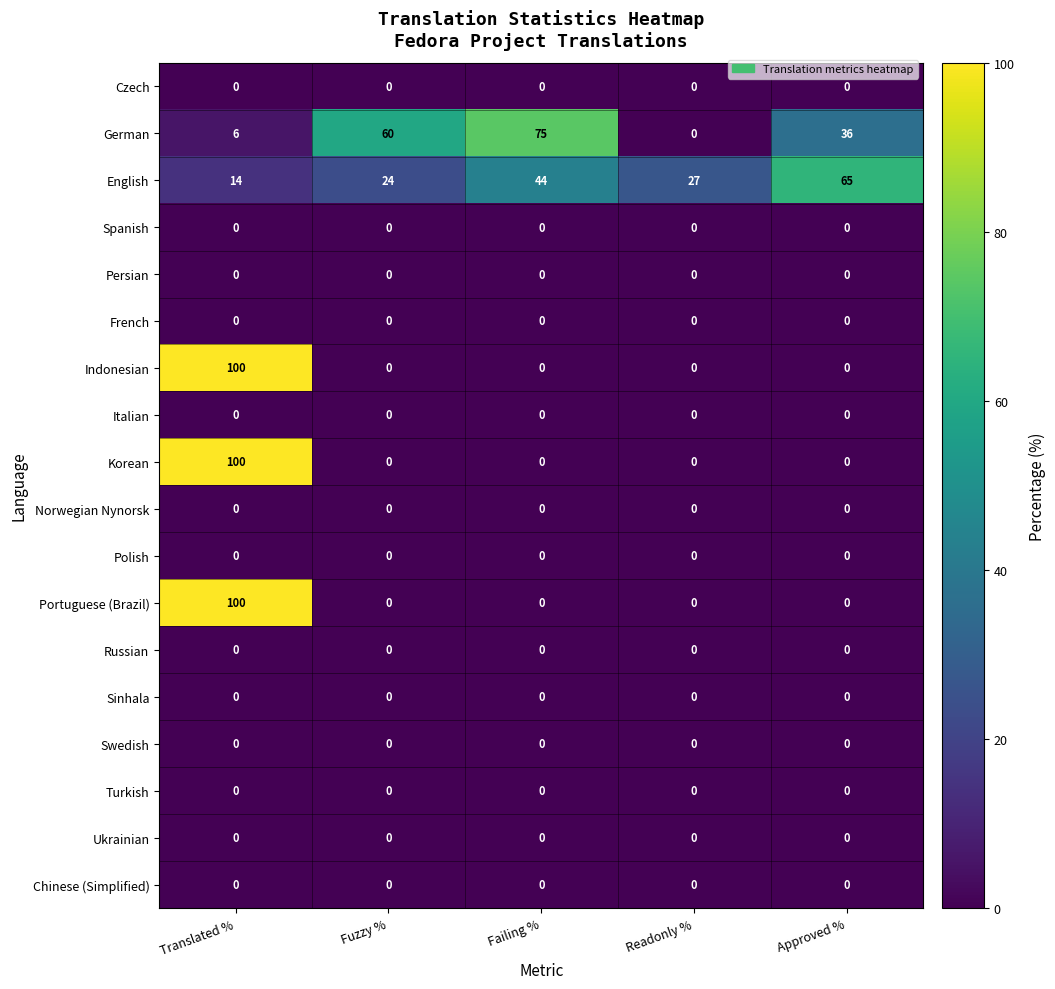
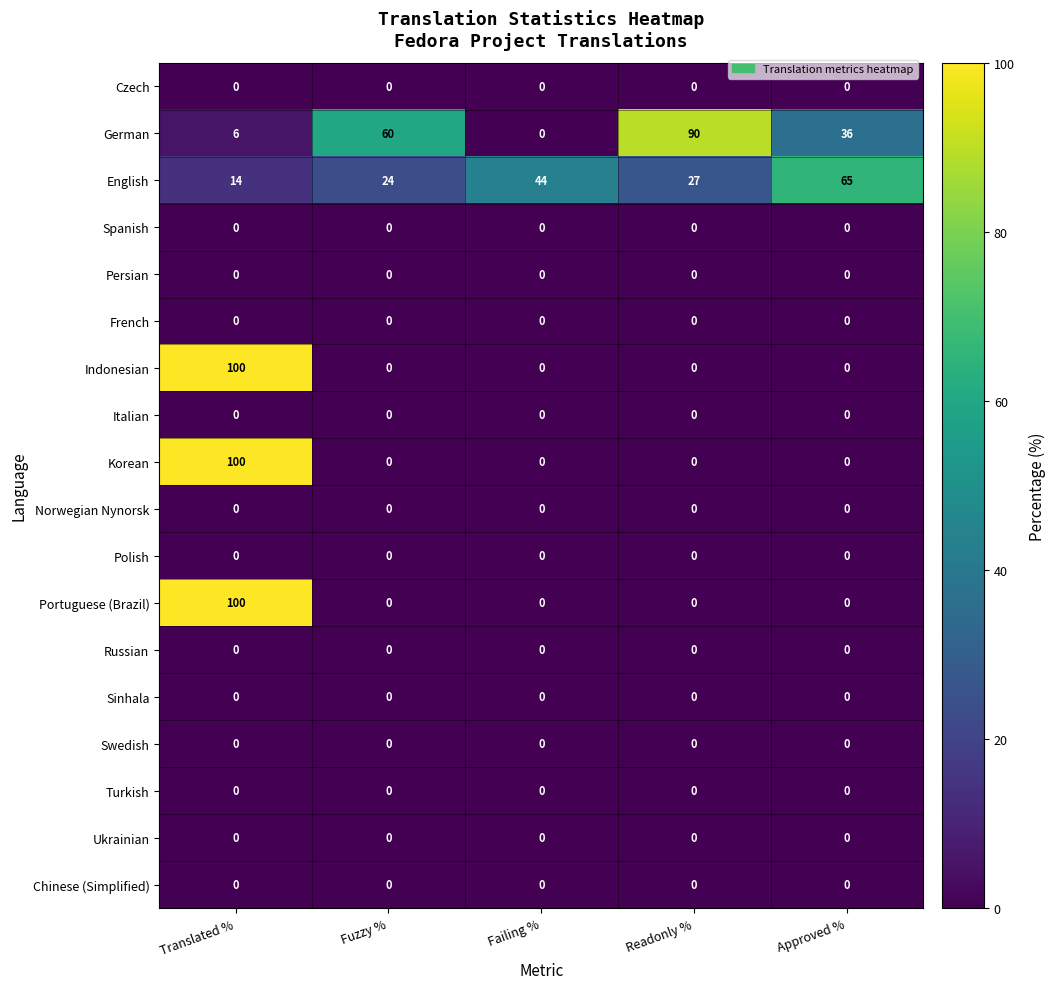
  {
    "Czech": {
      "Translated %": 0,
      "Fuzzy %": 0,
      "Failing %": 0,
      "Readonly %": 0,
      "Approved %": 0
    },
    "German": {
      "Translated %": 6,
      "Fuzzy %": 60,
-     "Failing %": 75,
-     "Readonly %": 0,
+     "Failing %": 0,
+     "Readonly %": 90,
      "Approved %": 36
    },
    "English": {
      "Translated %": 14,
      "Fuzzy %": 24,
      "Failing %": 44,
      "Readonly %": 27,
      "Approved %": 65
    },
    "Spanish": {
      "Translated %": 0,
      "Fuzzy %": 0,
      "Failing %": 0,
      "Readonly %": 0,
      "Approved %": 0
    },
    "Persian": {
      "Translated %": 0,
      "Fuzzy %": 0,
      "Failing %": 0,
      "Readonly %": 0,
      "Approved %": 0
    },
    "French": {
      "Translated %": 0,
      "Fuzzy %": 0,
      "Failing %": 0,
      "Readonly %": 0,
      "Approved %": 0
    },
    "Indonesian": {
      "Translated %": 100,
      "Fuzzy %": 0,
      "Failing %": 0,
      "Readonly %": 0,
      "Approved %": 0
    },
    "Italian": {
      "Translated %": 0,
      "Fuzzy %": 0,
      "Failing %": 0,
      "Readonly %": 0,
      "Approved %": 0
    },
    "Korean": {
      "Translated %": 100,
      "Fuzzy %": 0,
      "Failing %": 0,
      "Readonly %": 0,
      "Approved %": 0
    },
    "Norwegian Nynorsk": {
      "Translated %": 0,
      "Fuzzy %": 0,
      "Failing %": 0,
      "Readonly %": 0,
      "Approved %": 0
    },
    "Polish": {
      "Translated %": 0,
      "Fuzzy %": 0,
      "Failing %": 0,
      "Readonly %": 0,
      "Approved %": 0
    },
    "Portuguese (Brazil)": {
      "Translated %": 100,
      "Fuzzy %": 0,
      "Failing %": 0,
      "Readonly %": 0,
      "Approved %": 0
    },
    "Russian": {
      "Translated %": 0,
      "Fuzzy %": 0,
      "Failing %": 0,
      "Readonly %": 0,
      "Approved %": 0
    },
    "Sinhala": {
      "Translated %": 0,
      "Fuzzy %": 0,
      "Failing %": 0,
      "Readonly %": 0,
      "Approved %": 0
    },
    "Swedish": {
      "Translated %": 0,
      "Fuzzy %": 0,
      "Failing %": 0,
      "Readonly %": 0,
      "Approved %": 0
    },
    "Turkish": {
      "Translated %": 0,
      "Fuzzy %": 0,
      "Failing %": 0,
      "Readonly %": 0,
      "Approved %": 0
    },
    "Ukrainian": {
      "Translated %": 0,
      "Fuzzy %": 0,
      "Failing %": 0,
      "Readonly %": 0,
      "Approved %": 0
    },
    "Chinese (Simplified)": {
      "Translated %": 0,
      "Fuzzy %": 0,
      "Failing %": 0,
      "Readonly %": 0,
      "Approved %": 0
    }
  }
